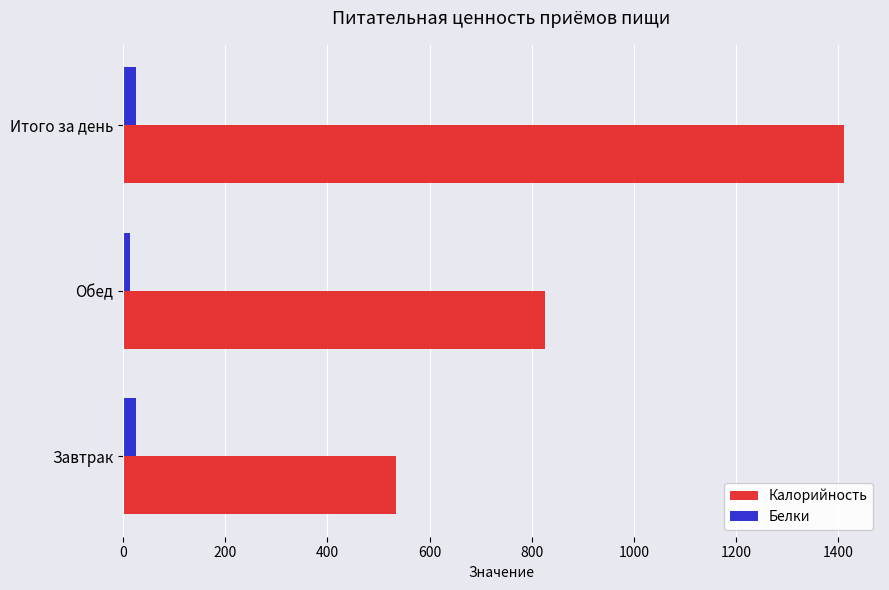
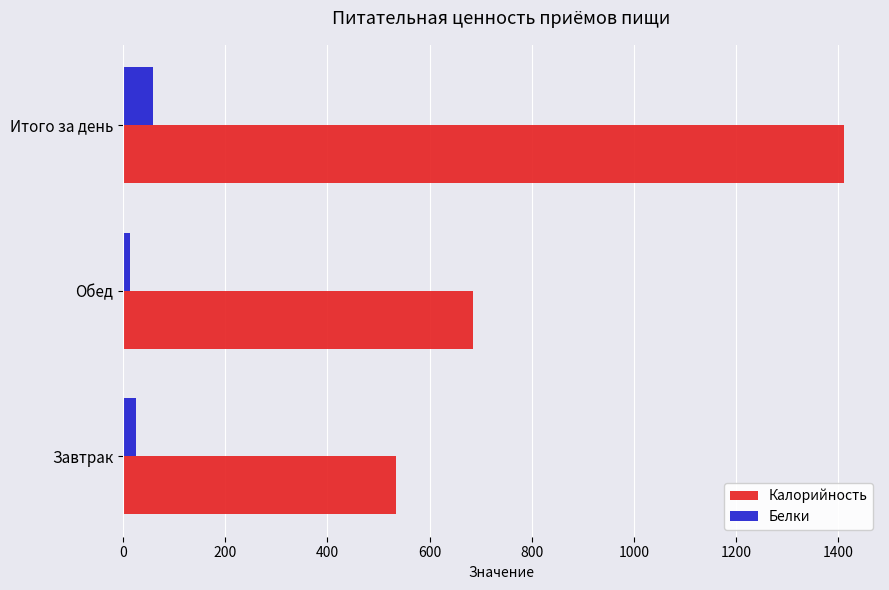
  {
    "Калорийность": {
      "Итого за день": 1410,
-     "Обед": 830,
+     "Обед": 680,
      "Завтрак": 530
    },
    "Белки": {
-     "Итого за день": 30,
+     "Итого за день": 60,
      "Обед": 10,
      "Завтрак": 20
    }
  }
